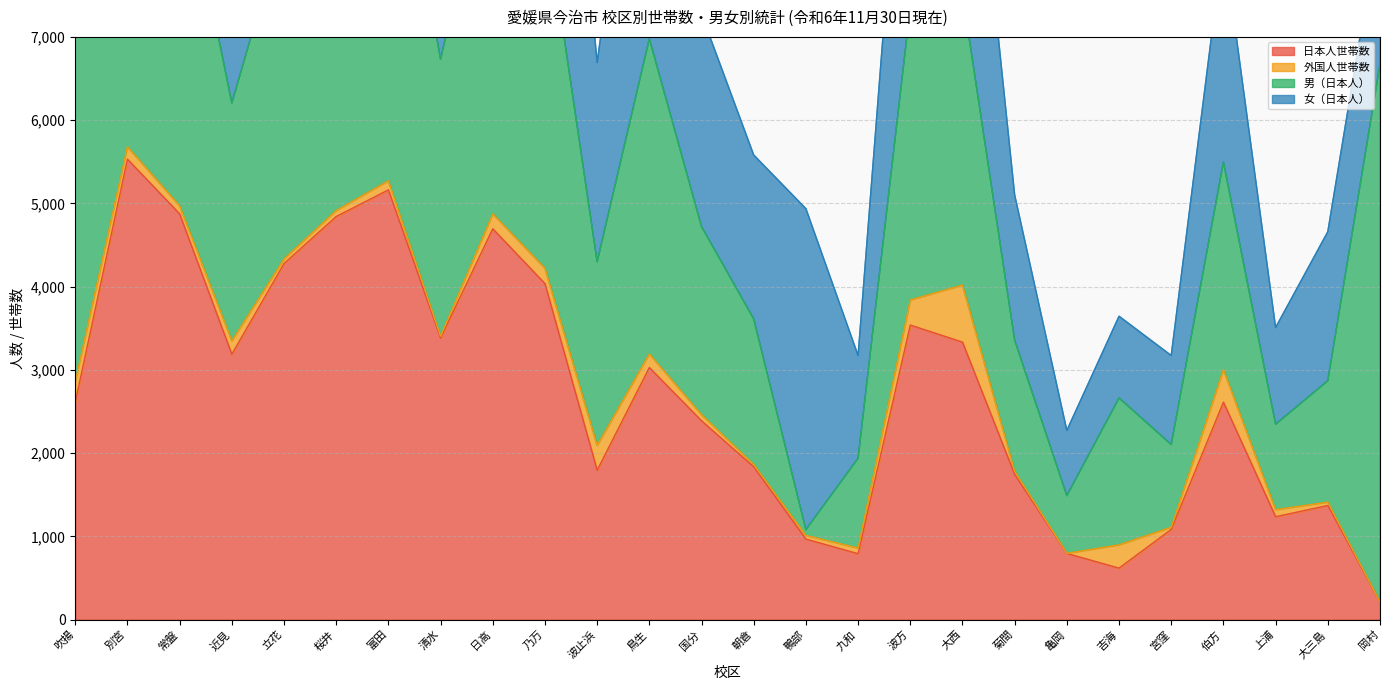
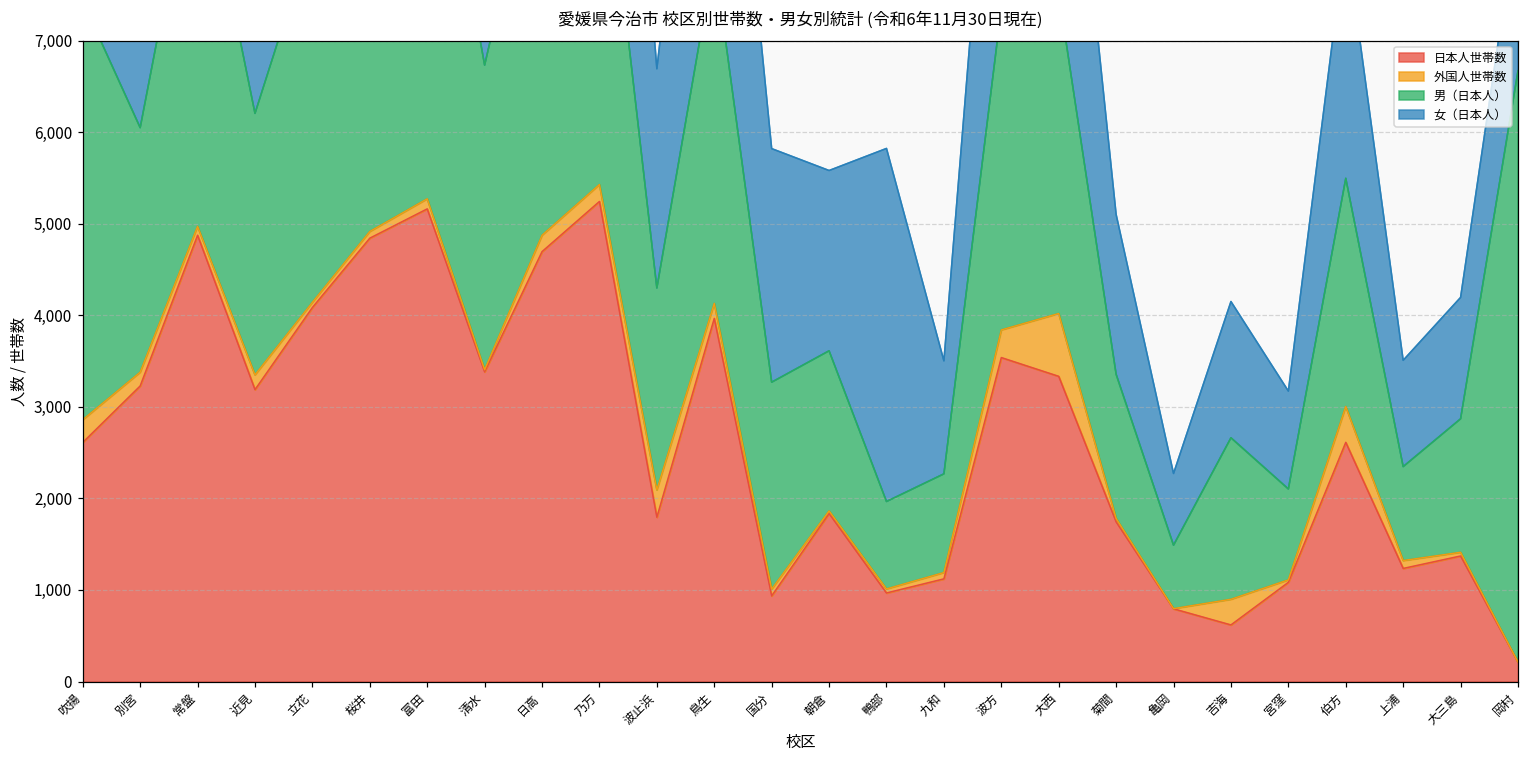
  {
    "日本人世帯数": {
      "吹揚": "2,600",
-     "別宮": "5,500",
+     "別宮": "3,200",
      "常盤": "4,900",
      "近見": "3,200",
-     "立花": "4,300",
+     "立花": "4,100",
      "桜井": "4,800",
      "富田": "5,200",
      "日高": "4,700",
-     "乃万": "4,000",
+     "乃万": "5,200",
      "波止浜": "1,800",
-     "鳥生": "3,000",
-     "国分": "2,400",
+     "鳥生": "4,000",
+     "国分": "900",
      "鴨部": "1,000",
-     "九和": "800",
+     "九和": "1,100",
      "波方": "3,500",
      "大西": "3,300",
      "菊間": "1,700",
      "吉海": "600",
      "伯方": "2,600",
      "上浦": "1,200",
      "大三島": "1,400"
    },
    "外国人世帯数": {
      "吹揚": "200",
      "別宮": "200",
      "常盤": "100",
      "近見": "200",
      "立花": "100",
      "桜井": "100",
      "富田": "100",
      "日高": "200",
      "乃万": "200",
      "波止浜": "300",
      "鳥生": "200",
      "国分": "100",
      "鴨部": "0",
      "九和": "100",
      "波方": "300",
      "大西": "700",
      "菊間": "0",
      "吉海": "300",
      "伯方": "400",
      "上浦": "100",
      "大三島": "0"
    },
    "男（日本人）": {
      "近見": "2,900",
      "清水": "3,300",
      "波止浜": "2,200",
      "国分": "2,300",
      "朝倉": "1,700",
-     "鴨部": "100",
+     "鴨部": "1,000",
      "九和": "1,100",
      "菊間": "1,600",
      "亀岡": "700",
      "吉海": "1,800",
      "宮窪": "1,000",
      "伯方": "2,500",
      "上浦": "1,000",
      "大三島": "1,500",
      "岡村": "6,500"
    },
    "女（日本人）": {
      "波止浜": "2,400",
      "朝倉": "2,000",
      "鴨部": "3,900",
      "九和": "1,200",
      "菊間": "1,700",
      "亀岡": "800",
-     "吉海": "1,000",
+     "吉海": "1,500",
      "宮窪": "1,100",
      "上浦": "1,200",
-     "大三島": "1,800"
+     "大三島": "1,300"
    }
  }
